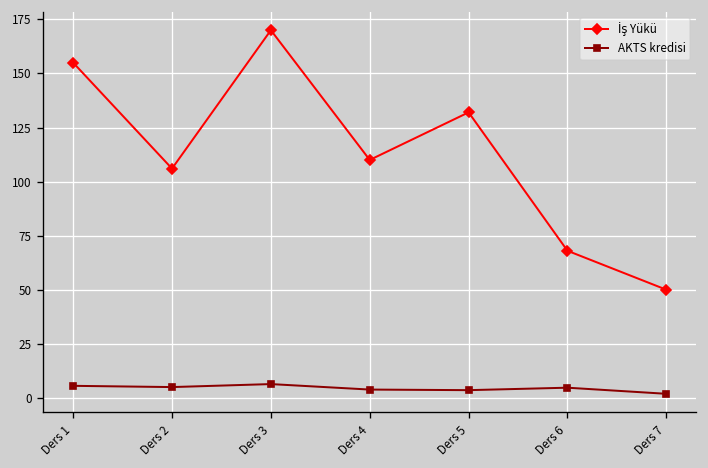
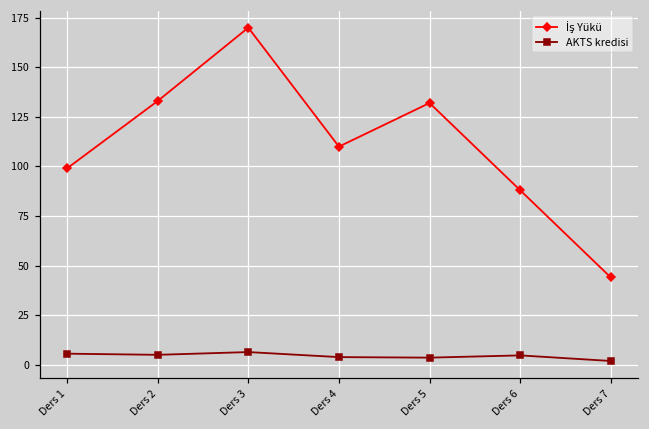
  {
    "İş Yükü": {
-     "Ders 1": 155,
-     "Ders 2": 106,
+     "Ders 1": 99,
+     "Ders 2": 133,
      "Ders 3": 170,
      "Ders 4": 110,
      "Ders 5": 132,
-     "Ders 6": 68,
-     "Ders 7": 50
+     "Ders 6": 88,
+     "Ders 7": 44
    },
    "AKTS kredisi": {
      "Ders 1": 6,
      "Ders 2": 5,
      "Ders 3": 6,
      "Ders 4": 4,
      "Ders 5": 4,
      "Ders 6": 5,
      "Ders 7": 2
    }
  }
